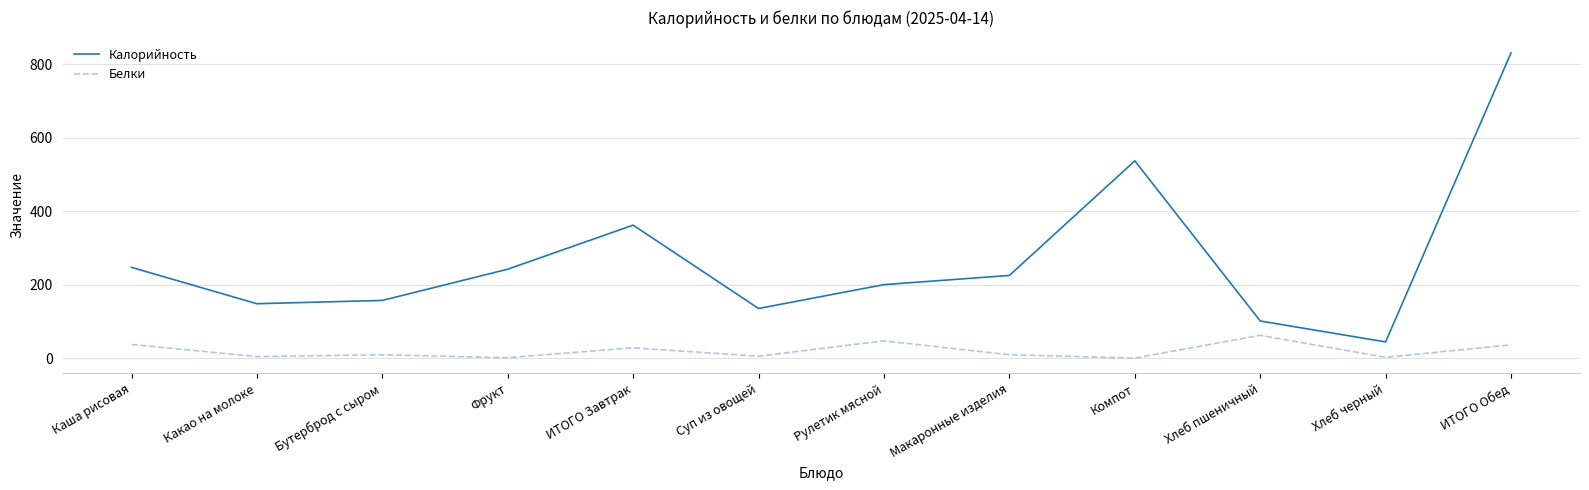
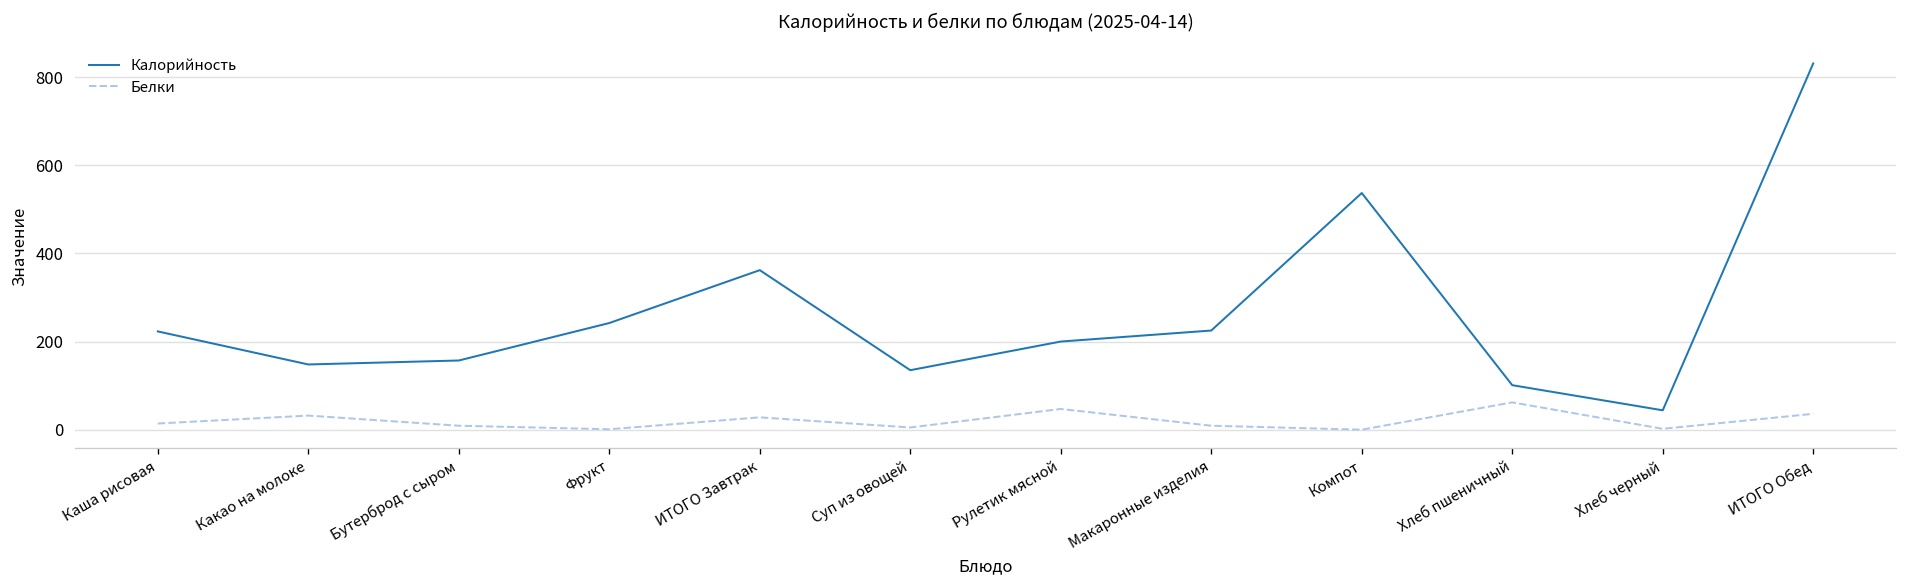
  {
    "Калорийность": {
-     "Каша рисовая": 250,
+     "Каша рисовая": 220,
      "Какао на молоке": 150,
      "Бутерброд с сыром": 160,
      "Фрукт": 240,
      "ИТОГО Завтрак": 360,
      "Суп из овощей": 140,
      "Рулетик мясной": 200,
      "Макаронные изделия": 230,
      "Компот": 540,
      "Хлеб пшеничный": 100,
      "Хлеб черный": 40,
      "ИТОГО Обед": 830
    },
    "Белки": {
-     "Каша рисовая": 40,
-     "Какао на молоке": 0,
+     "Каша рисовая": 10,
+     "Какао на молоке": 30,
      "Бутерброд с сыром": 10,
      "Фрукт": 0,
      "ИТОГО Завтрак": 30,
      "Суп из овощей": 10,
      "Рулетик мясной": 50,
      "Макаронные изделия": 10,
      "Компот": 0,
      "Хлеб пшеничный": 60,
      "Хлеб черный": 0,
      "ИТОГО Обед": 40
    }
  }
